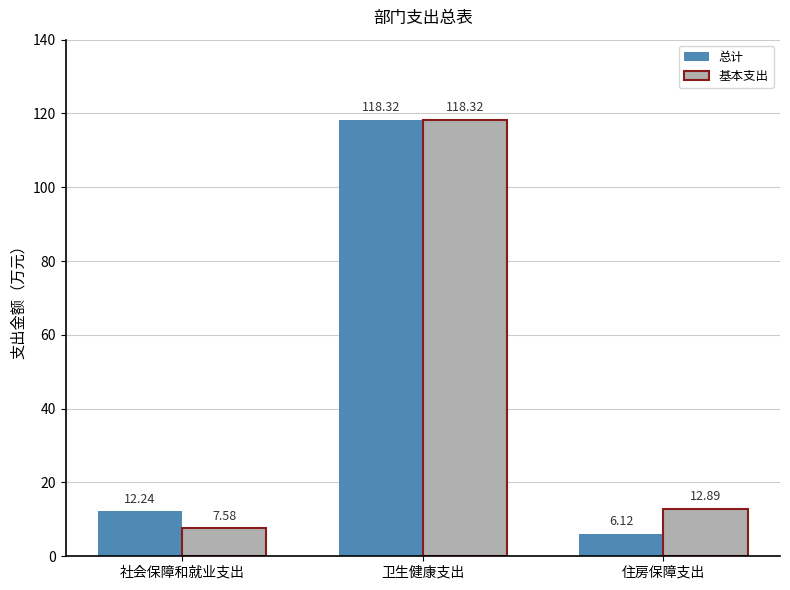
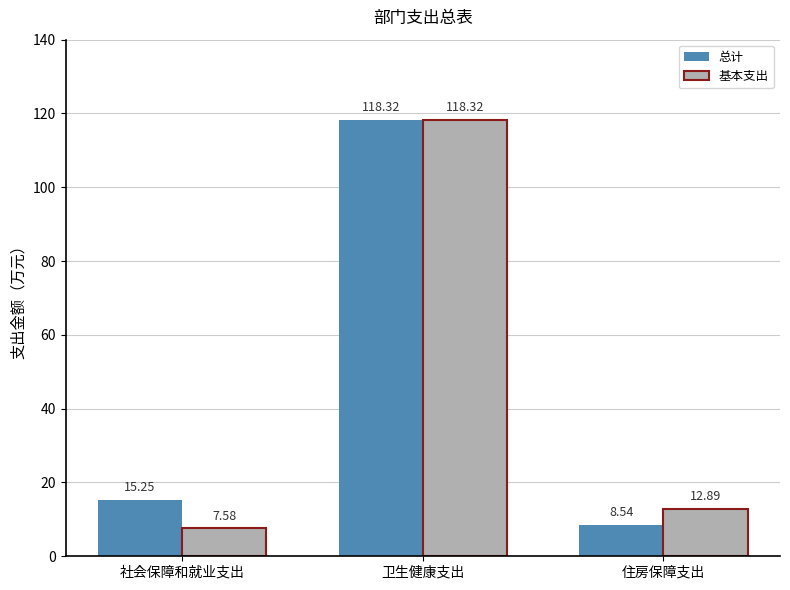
  {
    "总计": {
-     "社会保障和就业支出": 12.24,
+     "社会保障和就业支出": 15.25,
      "卫生健康支出": 118.32,
-     "住房保障支出": 6.12
+     "住房保障支出": 8.54
    },
    "基本支出": {
      "社会保障和就业支出": 7.58,
      "卫生健康支出": 118.32,
      "住房保障支出": 12.89
    }
  }
